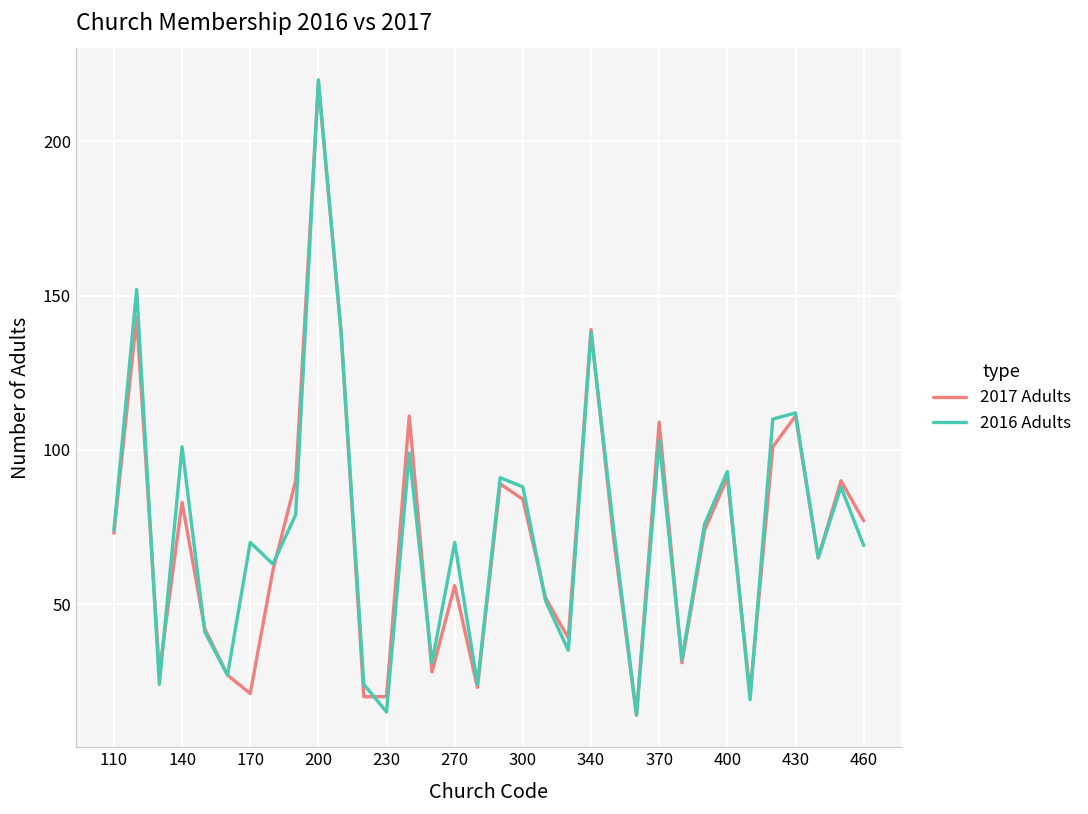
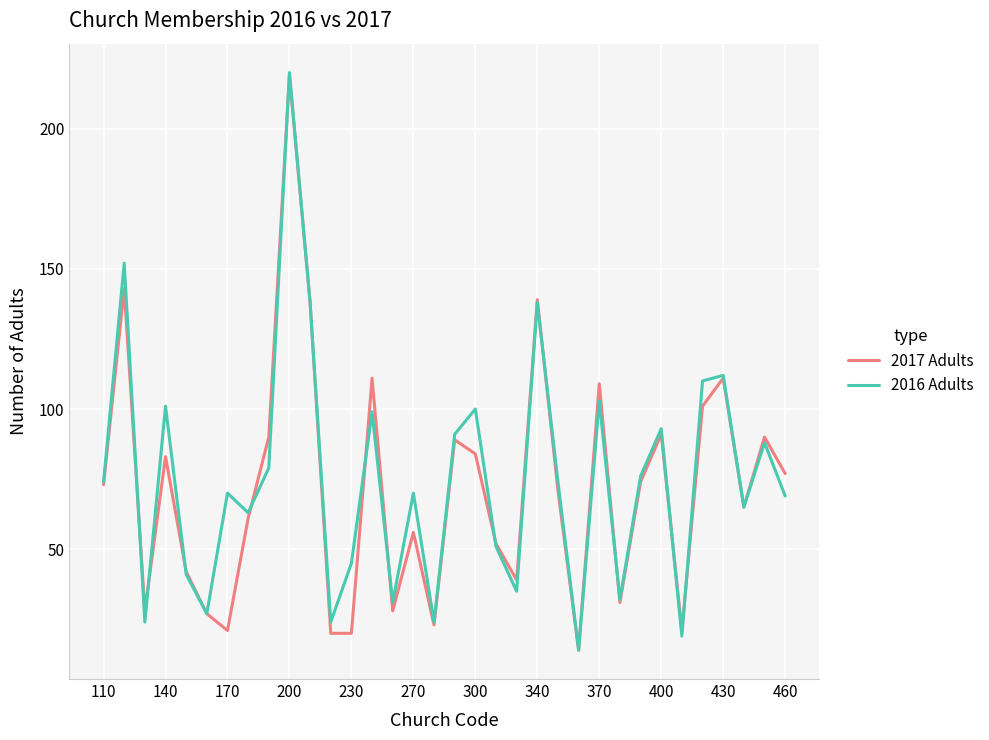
  {
    "2017 Adults": {
      "110": 73,
      "140": 83,
      "170": 21,
      "200": 219,
      "230": 20,
      "270": 56,
      "300": 84,
      "340": 139,
      "370": 109,
      "400": 91,
      "430": 111,
      "460": 77
    },
    "2016 Adults": {
      "110": 74,
      "140": 101,
      "170": 70,
      "200": 220,
-     "230": 15,
+     "230": 45,
      "270": 70,
-     "300": 88,
+     "300": 100,
      "340": 138,
      "370": 103,
      "400": 93,
      "430": 112,
      "460": 69
    }
  }
